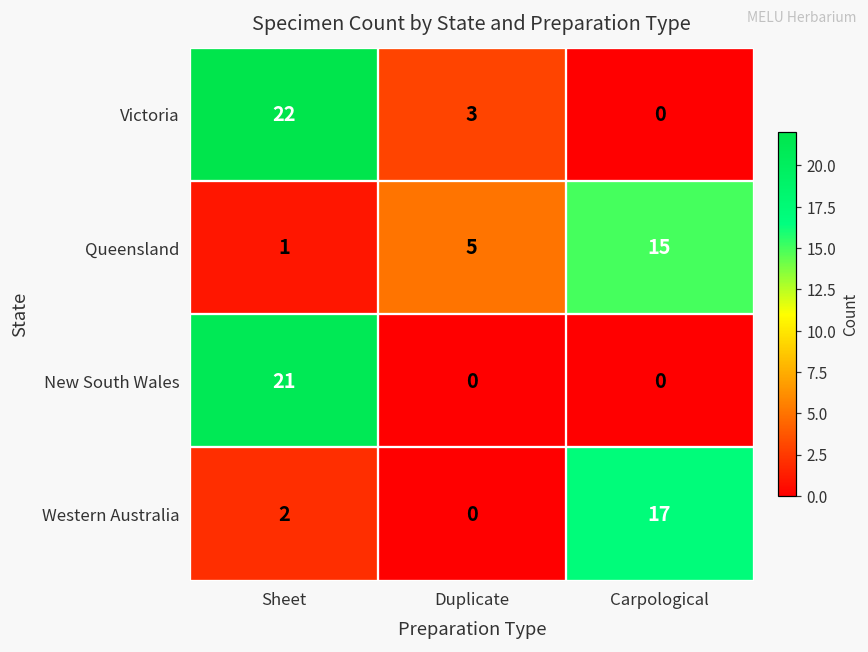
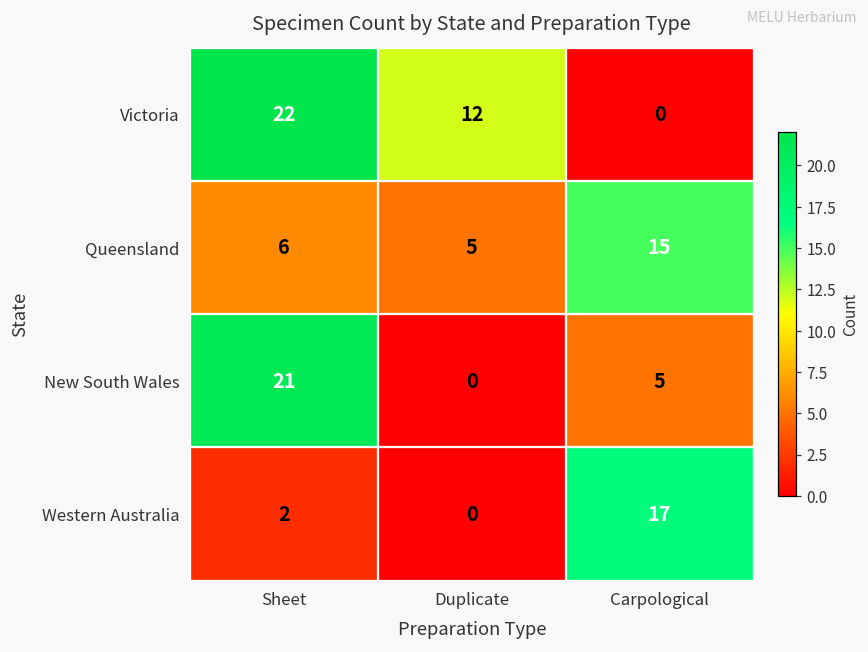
  {
    "Victoria": {
      "Sheet": 22,
-     "Duplicate": 3,
+     "Duplicate": 12,
      "Carpological": 0
    },
    "Queensland": {
-     "Sheet": 1,
+     "Sheet": 6,
      "Duplicate": 5,
      "Carpological": 15
    },
    "New South Wales": {
      "Sheet": 21,
      "Duplicate": 0,
-     "Carpological": 0
+     "Carpological": 5
    },
    "Western Australia": {
      "Sheet": 2,
      "Duplicate": 0,
      "Carpological": 17
    }
  }
